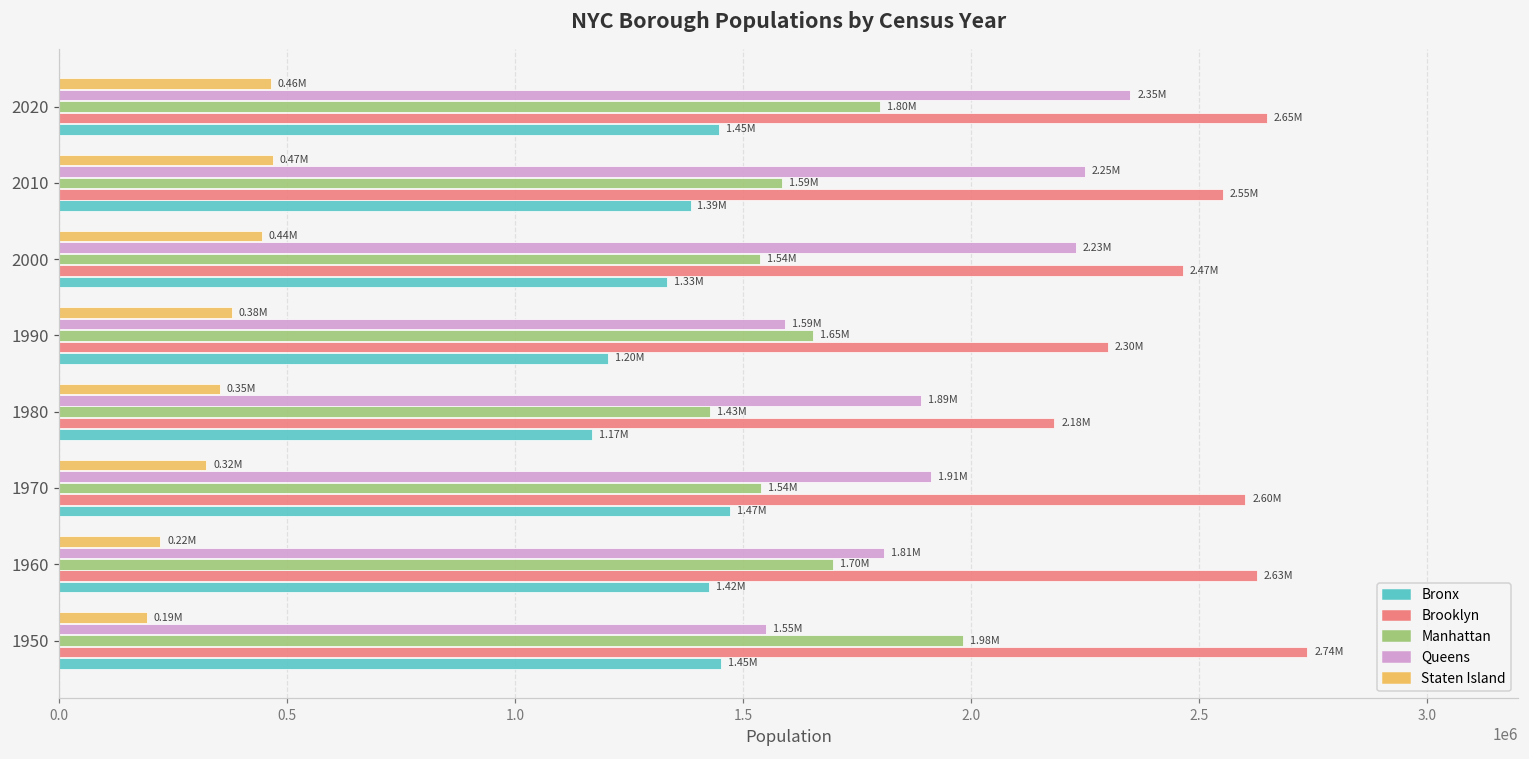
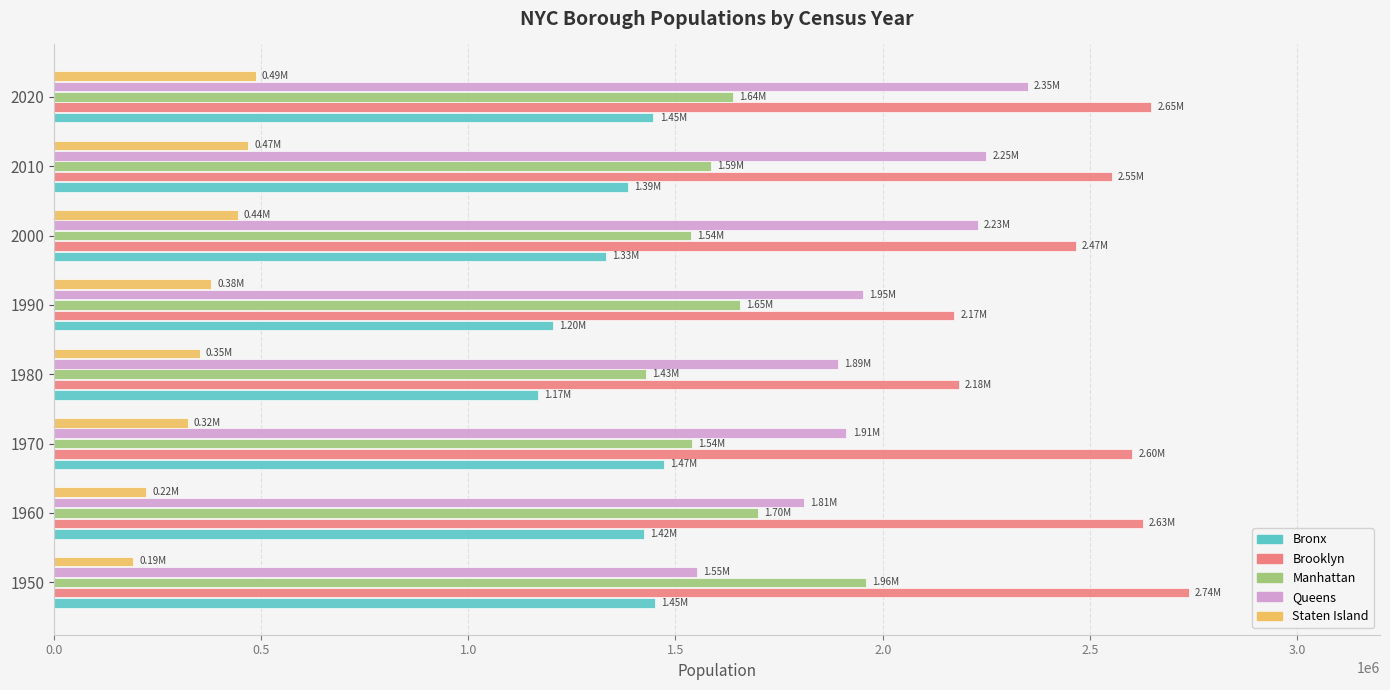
  {
    "Bronx": {
      "2020": "1.45M",
      "2010": "1.39M",
      "2000": "1.33M",
      "1990": "1.20M",
      "1980": "1.17M",
      "1970": "1.47M",
      "1960": "1.42M",
      "1950": "1.45M"
    },
    "Brooklyn": {
      "2020": "2.65M",
      "2010": "2.55M",
      "2000": "2.47M",
-     "1990": "2.30M",
+     "1990": "2.17M",
      "1980": "2.18M",
      "1970": "2.60M",
      "1960": "2.63M",
      "1950": "2.74M"
    },
    "Manhattan": {
-     "2020": "1.80M",
+     "2020": "1.64M",
      "2010": "1.59M",
      "2000": "1.54M",
      "1990": "1.65M",
      "1980": "1.43M",
      "1970": "1.54M",
      "1960": "1.70M",
-     "1950": "1.98M"
+     "1950": "1.96M"
    },
    "Queens": {
      "2020": "2.35M",
      "2010": "2.25M",
      "2000": "2.23M",
-     "1990": "1.59M",
+     "1990": "1.95M",
      "1980": "1.89M",
      "1970": "1.91M",
      "1960": "1.81M",
      "1950": "1.55M"
    },
    "Staten Island": {
-     "2020": "0.46M",
+     "2020": "0.49M",
      "2010": "0.47M",
      "2000": "0.44M",
      "1990": "0.38M",
      "1980": "0.35M",
      "1970": "0.32M",
      "1960": "0.22M",
      "1950": "0.19M"
    }
  }
